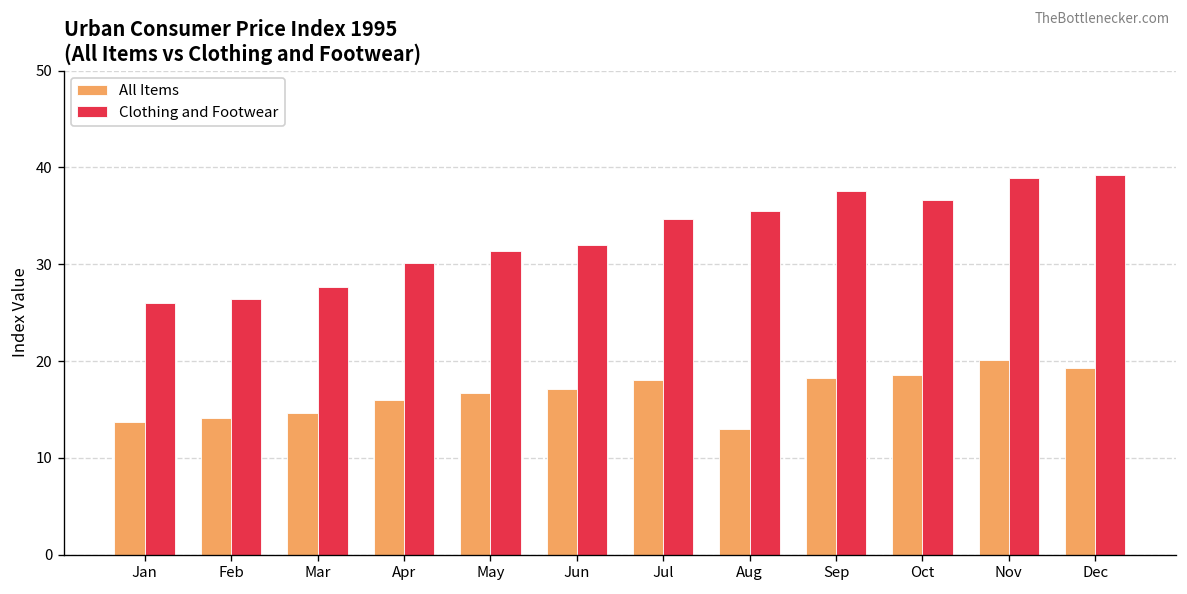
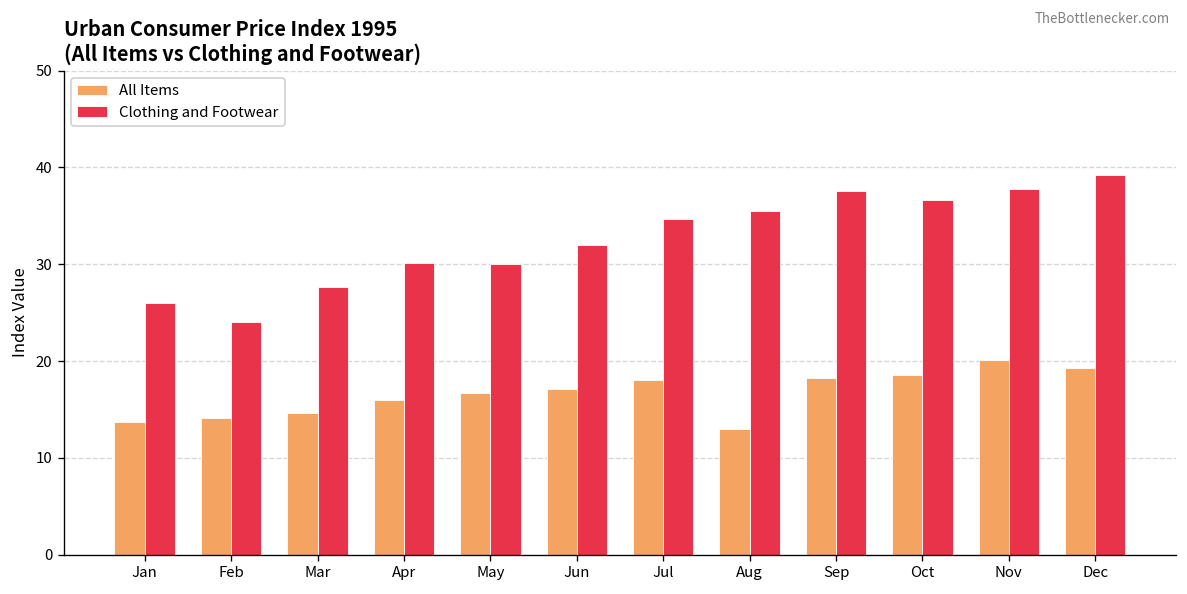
  {
    "All Items": {
      "Jan": 14,
      "Feb": 14,
      "Mar": 15,
      "Apr": 16,
      "May": 17,
      "Jun": 17,
      "Jul": 18,
      "Aug": 13,
      "Sep": 18,
      "Oct": 19,
      "Nov": 20,
      "Dec": 19
    },
    "Clothing and Footwear": {
      "Jan": 26,
-     "Feb": 26,
+     "Feb": 24,
      "Mar": 28,
      "Apr": 30,
-     "May": 31,
+     "May": 30,
      "Jun": 32,
      "Jul": 35,
      "Aug": 35,
      "Sep": 38,
      "Oct": 37,
-     "Nov": 39,
+     "Nov": 38,
      "Dec": 39
    }
  }
